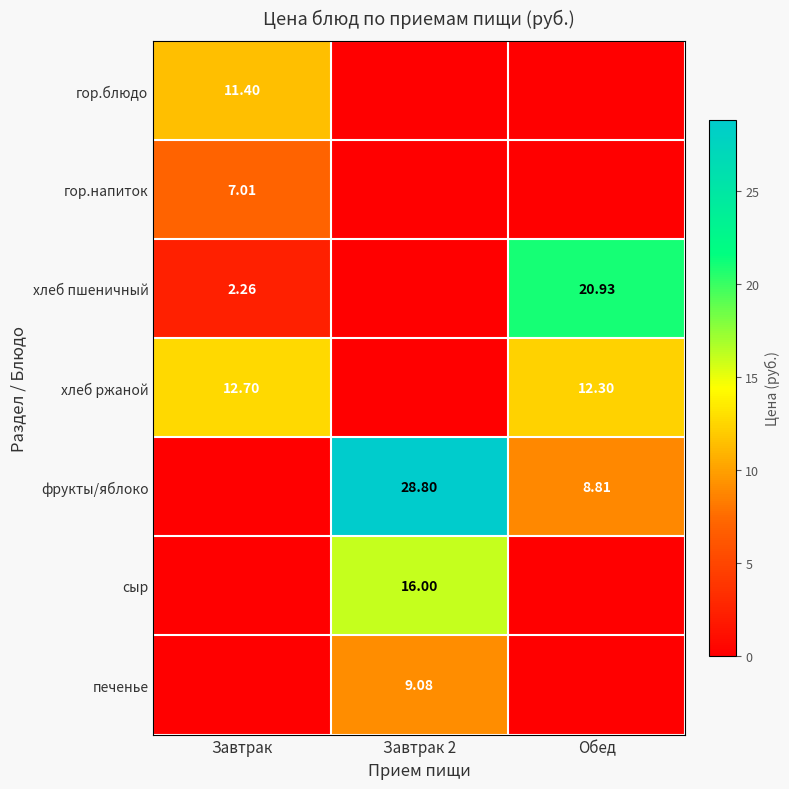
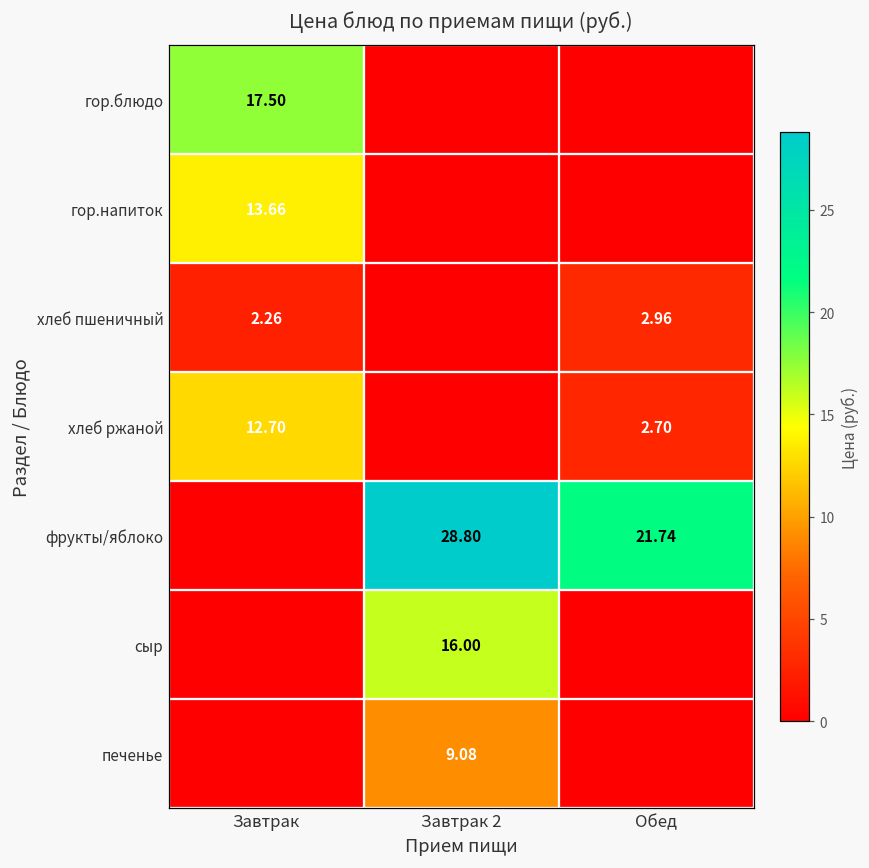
  {
    "гор.блюдо": {
-     "Завтрак": 11.40
+     "Завтрак": 17.50
    },
    "гор.напиток": {
-     "Завтрак": 7.01
+     "Завтрак": 13.66
    },
    "хлеб пшеничный": {
      "Завтрак": 2.26,
-     "Обед": 20.93
+     "Обед": 2.96
    },
    "хлеб ржаной": {
      "Завтрак": 12.70,
-     "Обед": 12.30
+     "Обед": 2.70
    },
    "фрукты/яблоко": {
      "Завтрак 2": 28.80,
-     "Обед": 8.81
+     "Обед": 21.74
    },
    "сыр": {
      "Завтрак 2": 16.00
    },
    "печенье": {
      "Завтрак 2": 9.08
    }
  }
